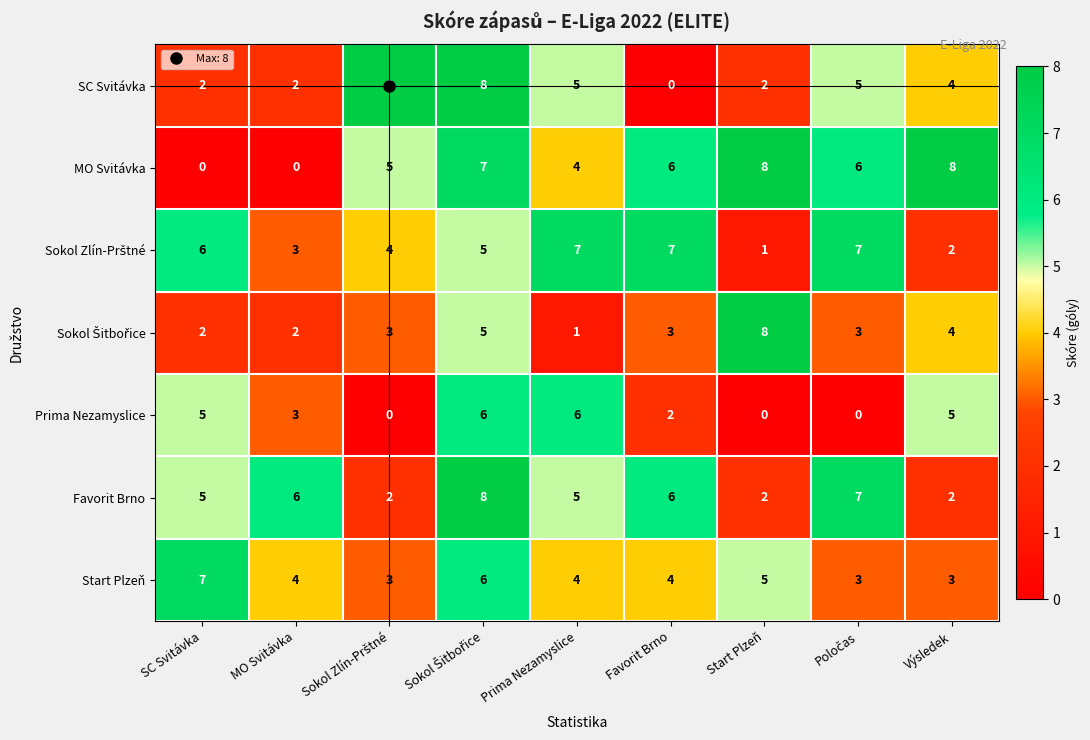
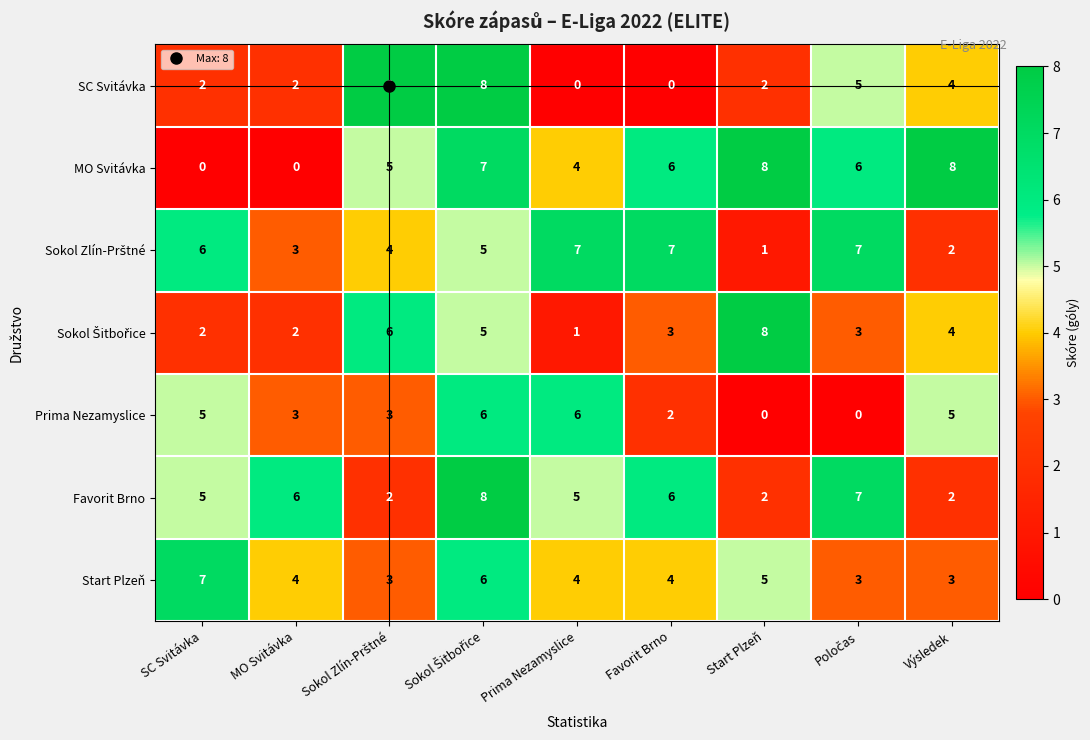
  {
    "SC Svitávka": {
      "SC Svitávka": 2,
      "MO Svitávka": 2,
      "Sokol Šitbořice": 8,
-     "Prima Nezamyslice": 5,
+     "Prima Nezamyslice": 0,
      "Favorit Brno": 0,
      "Start Plzeň": 2,
      "Poločas": 5
    },
    "MO Svitávka": {
      "SC Svitávka": 0,
      "MO Svitávka": 0,
      "Sokol Zlín-Prštné": 5,
      "Sokol Šitbořice": 7,
      "Prima Nezamyslice": 4,
      "Favorit Brno": 6,
      "Start Plzeň": 8,
      "Poločas": 6,
      "Výsledek": 8
    },
    "Sokol Zlín-Prštné": {
      "SC Svitávka": 6,
      "MO Svitávka": 3,
      "Sokol Zlín-Prštné": 4,
      "Sokol Šitbořice": 5,
      "Prima Nezamyslice": 7,
      "Favorit Brno": 7,
      "Start Plzeň": 1,
      "Poločas": 7,
      "Výsledek": 2
    },
    "Sokol Šitbořice": {
      "SC Svitávka": 2,
      "MO Svitávka": 2,
-     "Sokol Zlín-Prštné": 3,
+     "Sokol Zlín-Prštné": 6,
      "Sokol Šitbořice": 5,
      "Prima Nezamyslice": 1,
      "Favorit Brno": 3,
      "Start Plzeň": 8,
      "Poločas": 3,
      "Výsledek": 4
    },
    "Prima Nezamyslice": {
      "SC Svitávka": 5,
      "MO Svitávka": 3,
-     "Sokol Zlín-Prštné": 0,
+     "Sokol Zlín-Prštné": 3,
      "Sokol Šitbořice": 6,
      "Prima Nezamyslice": 6,
      "Favorit Brno": 2,
      "Start Plzeň": 0,
      "Poločas": 0,
      "Výsledek": 5
    },
    "Favorit Brno": {
      "SC Svitávka": 5,
      "MO Svitávka": 6,
      "Sokol Zlín-Prštné": 2,
      "Sokol Šitbořice": 8,
      "Prima Nezamyslice": 5,
      "Favorit Brno": 6,
      "Start Plzeň": 2,
      "Poločas": 7,
      "Výsledek": 2
    },
    "Start Plzeň": {
      "SC Svitávka": 7,
      "MO Svitávka": 4,
      "Sokol Zlín-Prštné": 3,
      "Sokol Šitbořice": 6,
      "Prima Nezamyslice": 4,
      "Favorit Brno": 4,
      "Start Plzeň": 5,
      "Poločas": 3,
      "Výsledek": 3
    }
  }
